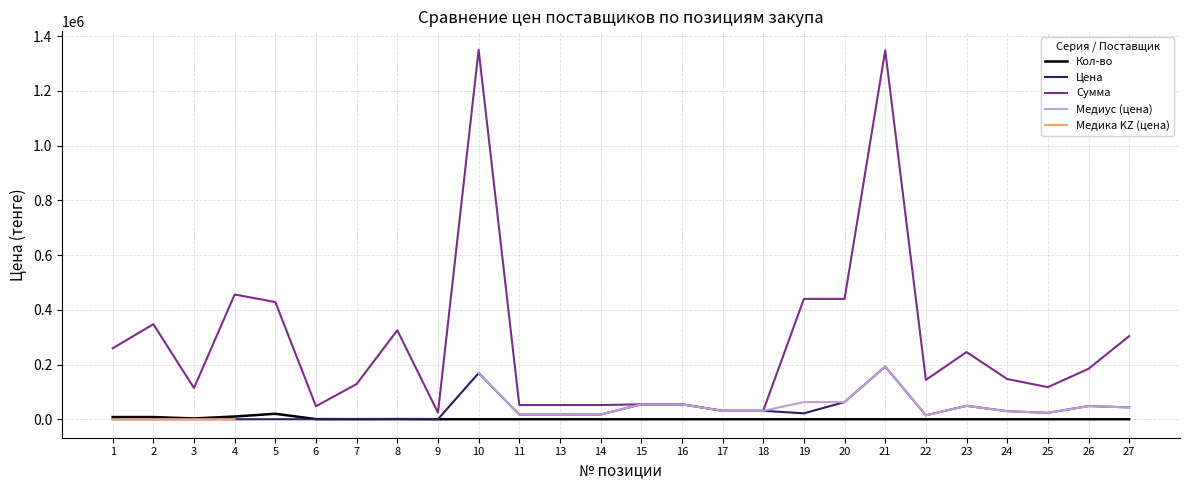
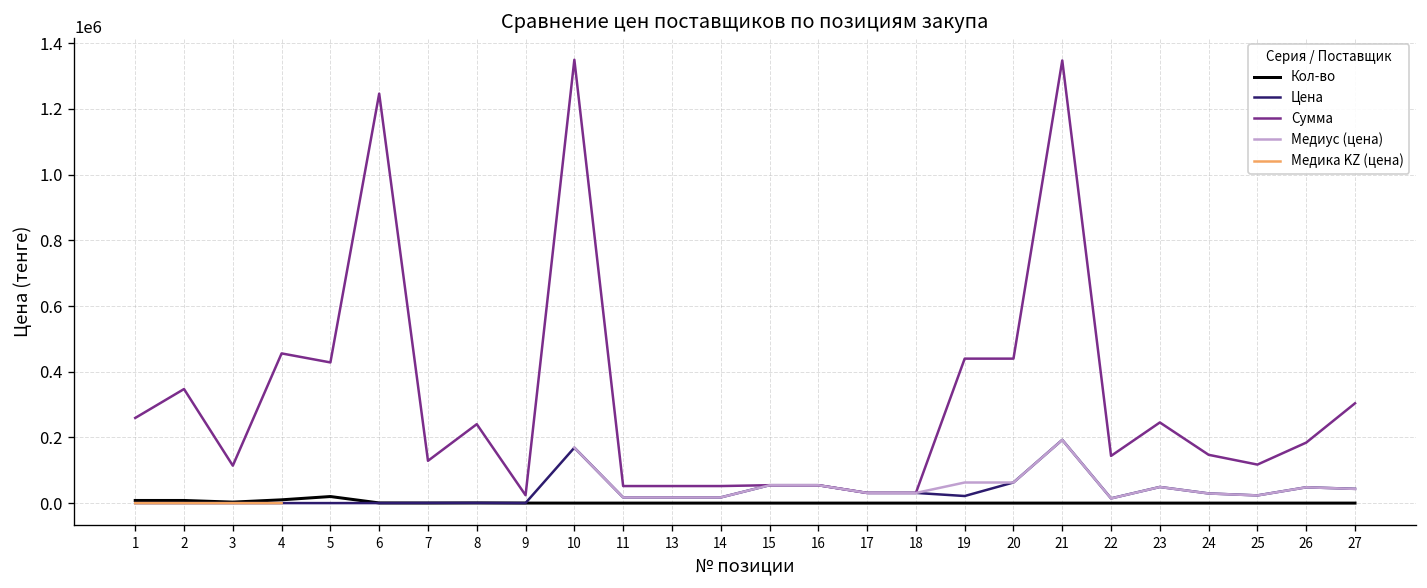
  {
    "Кол-во": {
      "4": 10000,
      "5": 20000,
      "10": 0,
      "11": 0,
      "13": 0,
      "14": 0,
      "15": 0,
      "16": 0,
      "17": 0,
      "18": 0,
      "19": 0,
      "20": 0,
      "21": 0,
      "22": 0,
      "23": 0,
      "24": 0,
      "25": 0,
      "26": 0,
      "27": 0
    },
    "Цена": {
      "5": 0,
      "19": 20000
    },
    "Сумма": {
      "1": 260000,
      "2": 350000,
      "3": 110000,
      "4": 460000,
      "5": 430000,
-     "6": 50000,
+     "6": 1250000,
      "7": 130000,
-     "8": 330000,
+     "8": 240000,
      "9": 20000,
      "10": 1350000,
      "11": 50000,
      "13": 50000,
      "14": 50000,
      "19": 440000,
      "20": 440000,
      "21": 1350000,
      "22": 140000,
      "23": 250000,
      "24": 150000,
      "25": 120000,
      "26": 180000,
      "27": 300000
    },
    "Медиус (цена)": {
      "19": 60000
    }
  }
